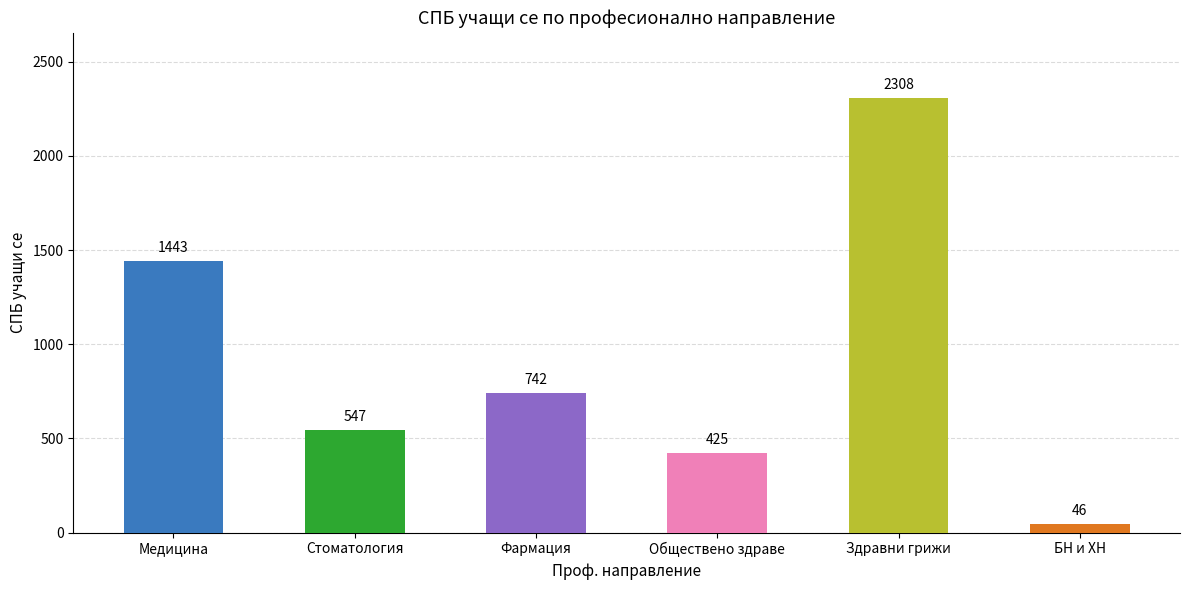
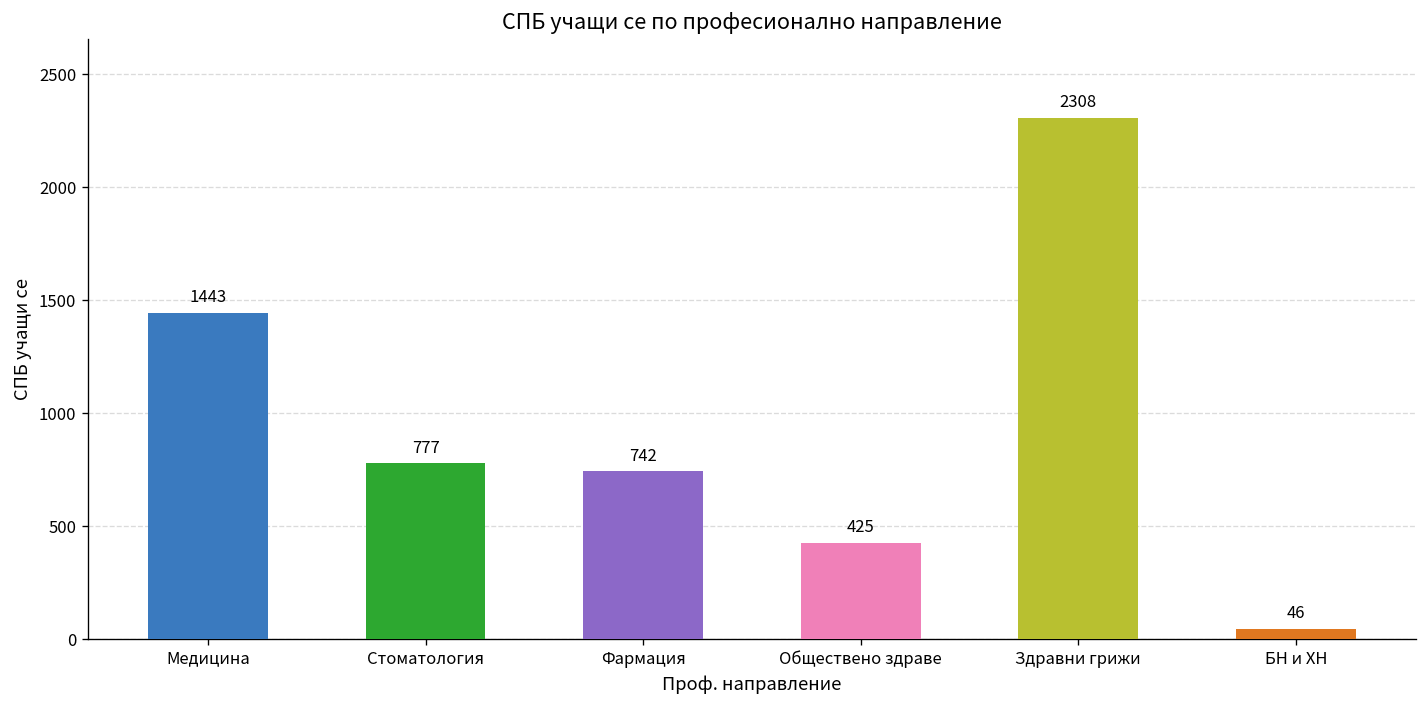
  {
    "Медицина": 1443,
-   "Стоматология": 547,
+   "Стоматология": 777,
    "Фармация": 742,
    "Обществено здраве": 425,
    "Здравни грижи": 2308,
    "БН и ХН": 46
  }
